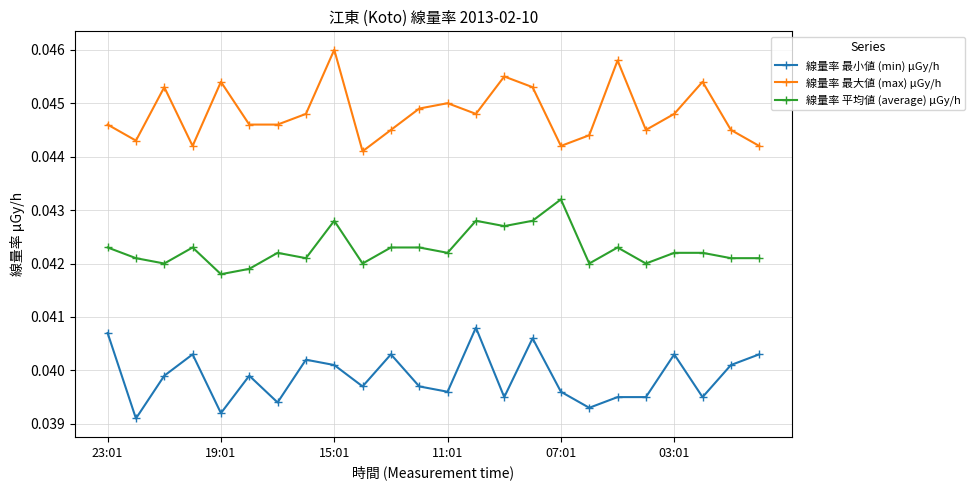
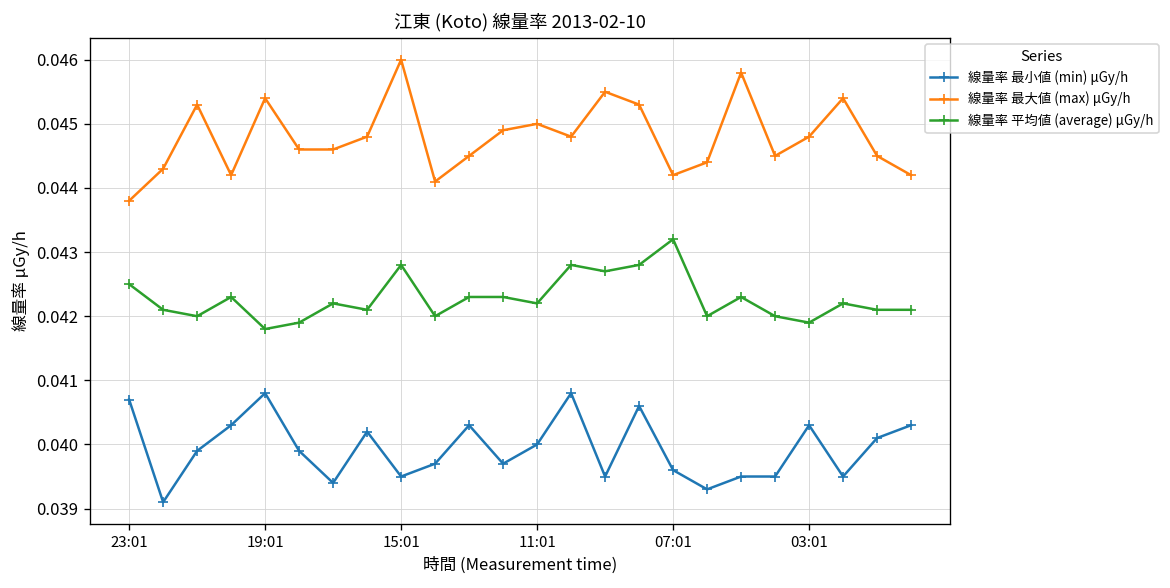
  {
    "線量率 最小値 (min) μGy/h": {
      "23:01": 0.0407,
-     "19:01": 0.0392,
-     "15:01": 0.0401,
-     "11:01": 0.0396,
+     "19:01": 0.0408,
+     "15:01": 0.0395,
+     "11:01": 0.0400,
      "07:01": 0.0396,
      "03:01": 0.0403
    },
    "線量率 最大値 (max) μGy/h": {
-     "23:01": 0.0446,
+     "23:01": 0.0438,
      "19:01": 0.0454,
      "15:01": 0.0460,
      "11:01": 0.0450,
      "07:01": 0.0442,
      "03:01": 0.0448
    },
    "線量率 平均値 (average) μGy/h": {
-     "23:01": 0.0423,
+     "23:01": 0.0425,
      "19:01": 0.0418,
      "15:01": 0.0428,
      "11:01": 0.0422,
      "07:01": 0.0432,
-     "03:01": 0.0422
+     "03:01": 0.0419
    }
  }
